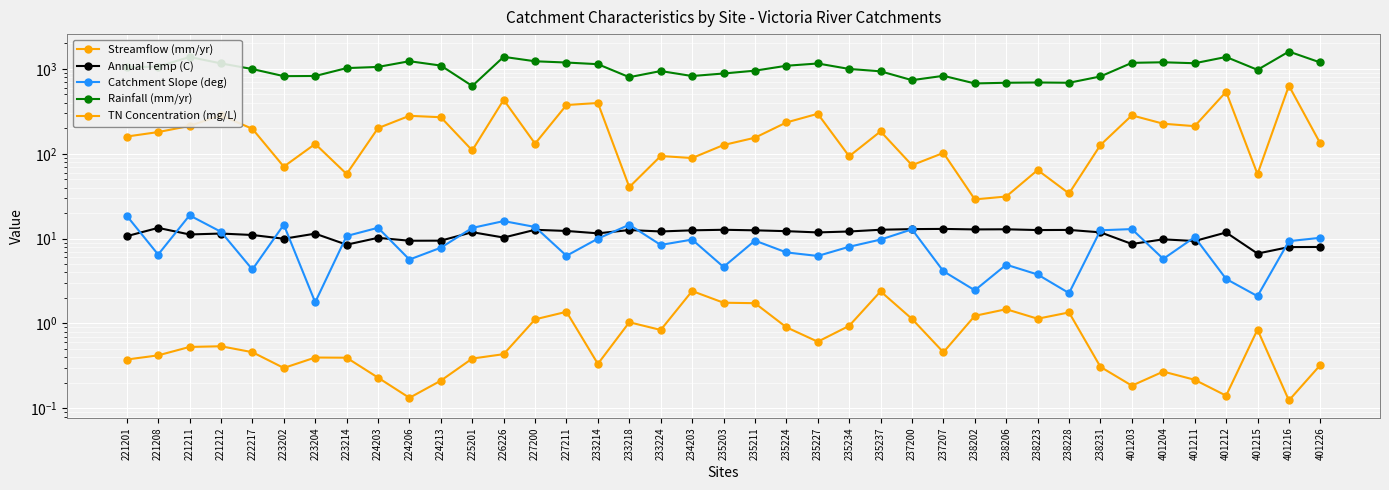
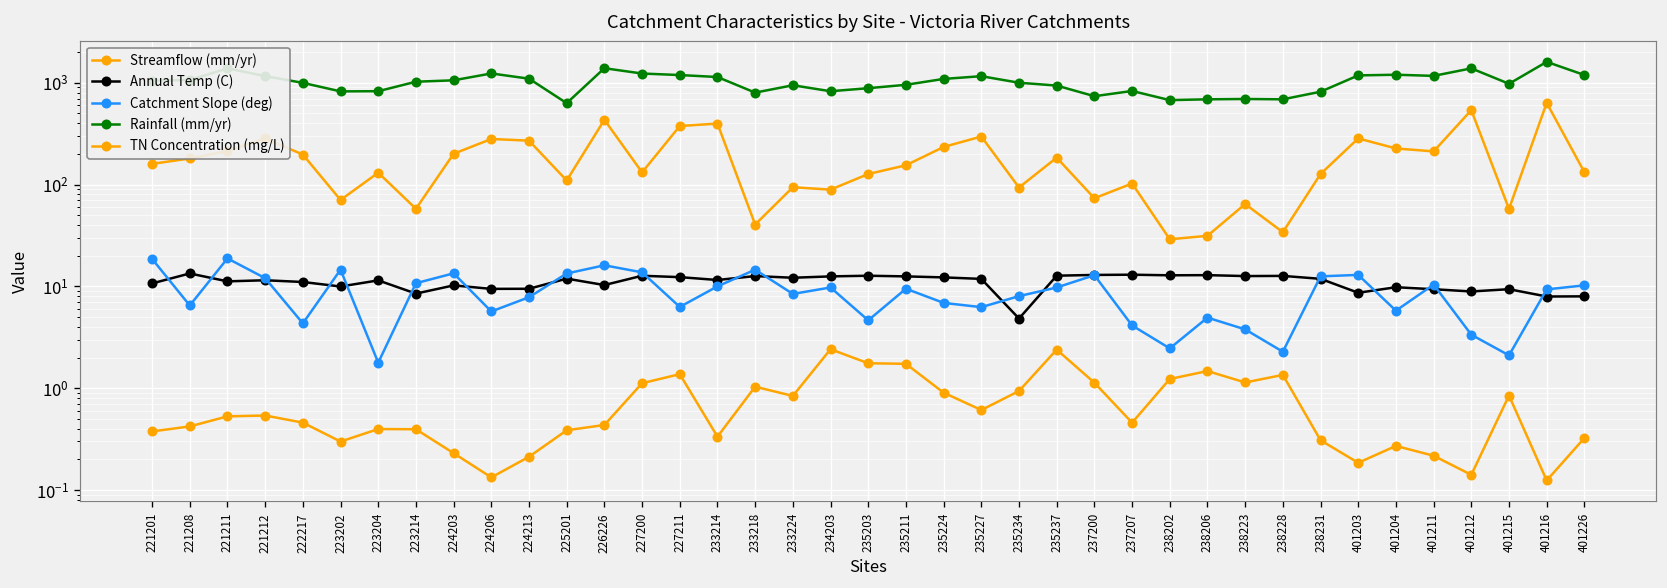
  {
    "Annual Temp (C)": {
      "221201": 11,
      "221208": 13,
      "221211": 11,
      "222217": 11,
      "223202": 10,
      "223204": 11,
      "223214": 8,
      "224203": 10,
      "224206": 9,
      "224213": 9,
      "225201": 12,
      "226226": 10,
      "227200": 13,
      "227211": 12,
      "233214": 12,
      "233218": 13,
      "233224": 12,
      "234203": 13,
      "235203": 13,
      "235211": 13,
      "235224": 12,
      "235227": 12,
-     "235234": 12,
+     "235234": 5,
      "235237": 13,
      "237207": 13,
      "238202": 13,
      "238206": 13,
      "238223": 13,
      "238228": 13,
      "401203": 9,
      "401204": 10,
      "401211": 9,
-     "401212": 12,
-     "401215": 7,
+     "401212": 9,
+     "401215": 9,
      "401216": 8,
      "401226": 8
    },
    "Catchment Slope (deg)": {
      "221201": 19,
      "221208": 6,
      "221211": 19,
      "222217": 4,
      "223202": 15,
      "223204": 1.8,
      "223214": 11,
      "224203": 13,
      "224206": 6,
      "224213": 8,
      "225201": 13,
      "226226": 16,
      "227200": 14,
      "227211": 6,
      "233214": 10,
      "233218": 15,
      "233224": 8,
      "234203": 10,
      "235203": 5,
      "235211": 9,
      "235224": 7,
      "235227": 6,
      "235234": 8,
      "235237": 10,
      "237207": 4,
      "238202": 2.5,
      "238206": 5,
      "238223": 4,
      "238228": 2.3,
      "401203": 13,
      "401204": 6,
      "401211": 10,
      "401212": 3.4,
      "401215": 2,
      "401216": 9,
      "401226": 10
    },
    "Rainfall (mm/yr)": {
      "222217": 1000,
      "223202": 800,
      "223204": 800,
      "223214": 1000,
      "224203": 1100,
      "224206": 1200,
      "224213": 1100,
      "225201": 600,
      "226226": 1400,
      "227200": 1200,
      "227211": 1200,
      "233214": 1100,
      "233218": 800,
      "233224": 900,
      "234203": 800,
      "235203": 900,
      "235211": 1000,
      "235224": 1100,
      "235227": 1200,
      "235234": 1000,
      "235237": 900,
      "237200": 700,
      "237207": 800,
      "238202": 700,
      "238206": 700,
      "238223": 700,
      "238228": 700,
      "238231": 800,
      "401203": 1200,
      "401204": 1200,
      "401211": 1200,
      "401212": 1400,
      "401215": 1000,
      "401216": 1600,
      "401226": 1200
    }
  }
